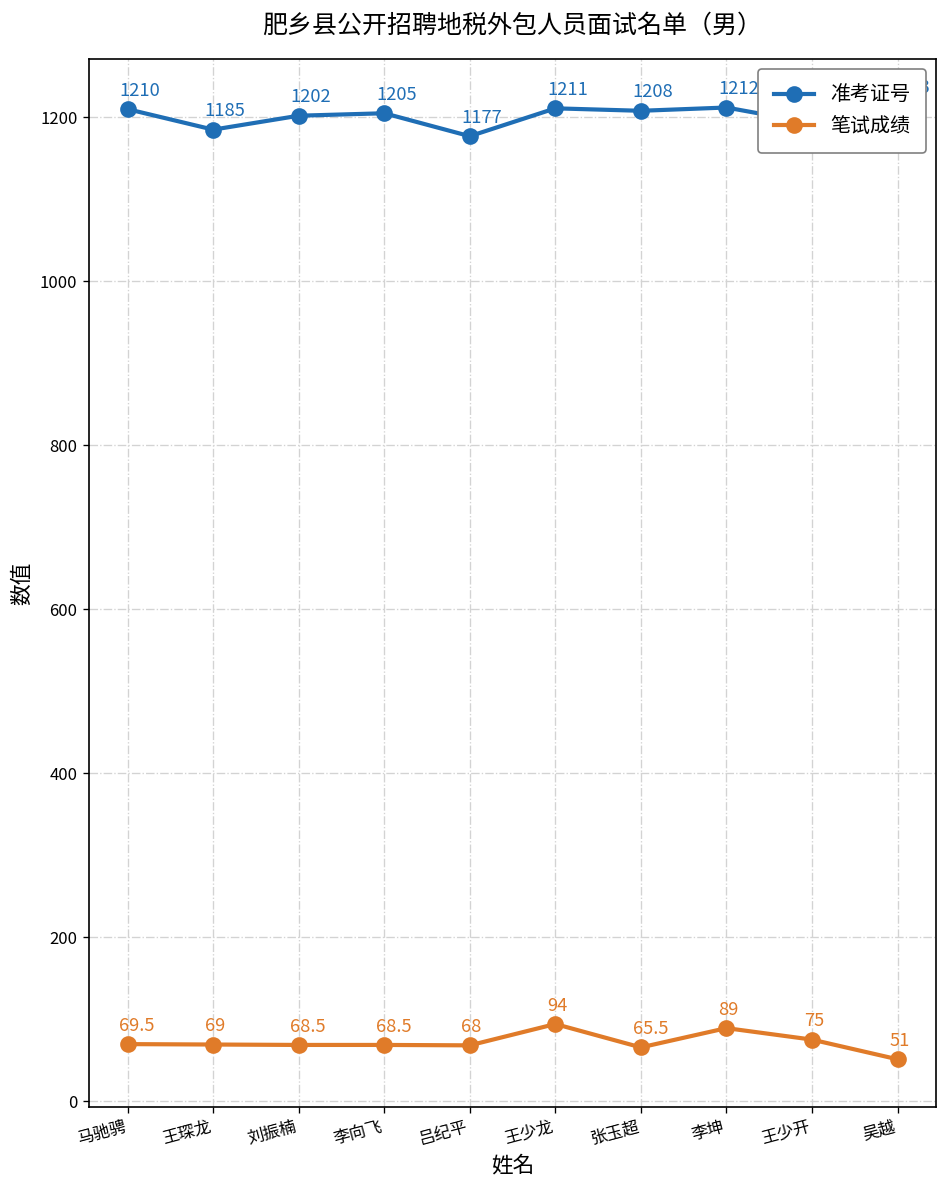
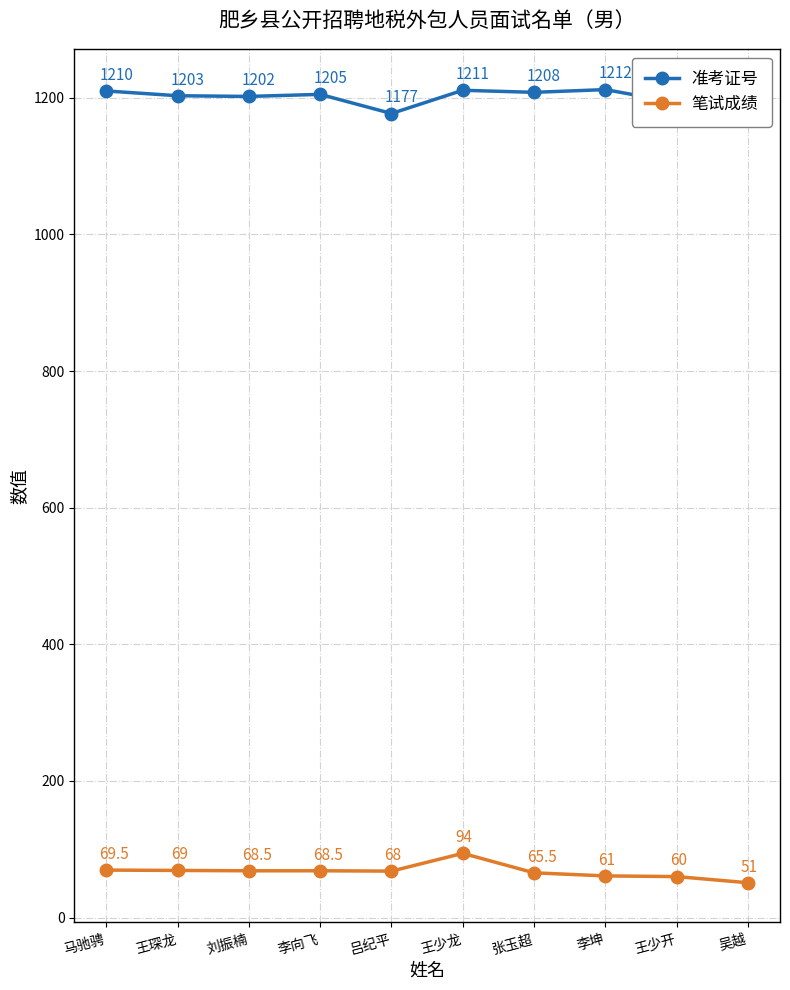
  {
    "准考证号": {
      "马驰骋": 1210,
-     "王琛龙": 1185,
+     "王琛龙": 1203,
      "刘振楠": 1202,
      "李向飞": 1205,
      "吕纪平": 1177,
      "王少龙": 1211,
      "张玉超": 1208
    },
    "笔试成绩": {
      "马驰骋": 69.5,
      "王琛龙": 69,
      "刘振楠": 68.5,
      "李向飞": 68.5,
      "吕纪平": 68,
      "王少龙": 94,
      "张玉超": 65.5,
-     "李坤": 89,
-     "王少开": 75,
+     "李坤": 61,
+     "王少开": 60,
      "吴越": 51
    }
  }
